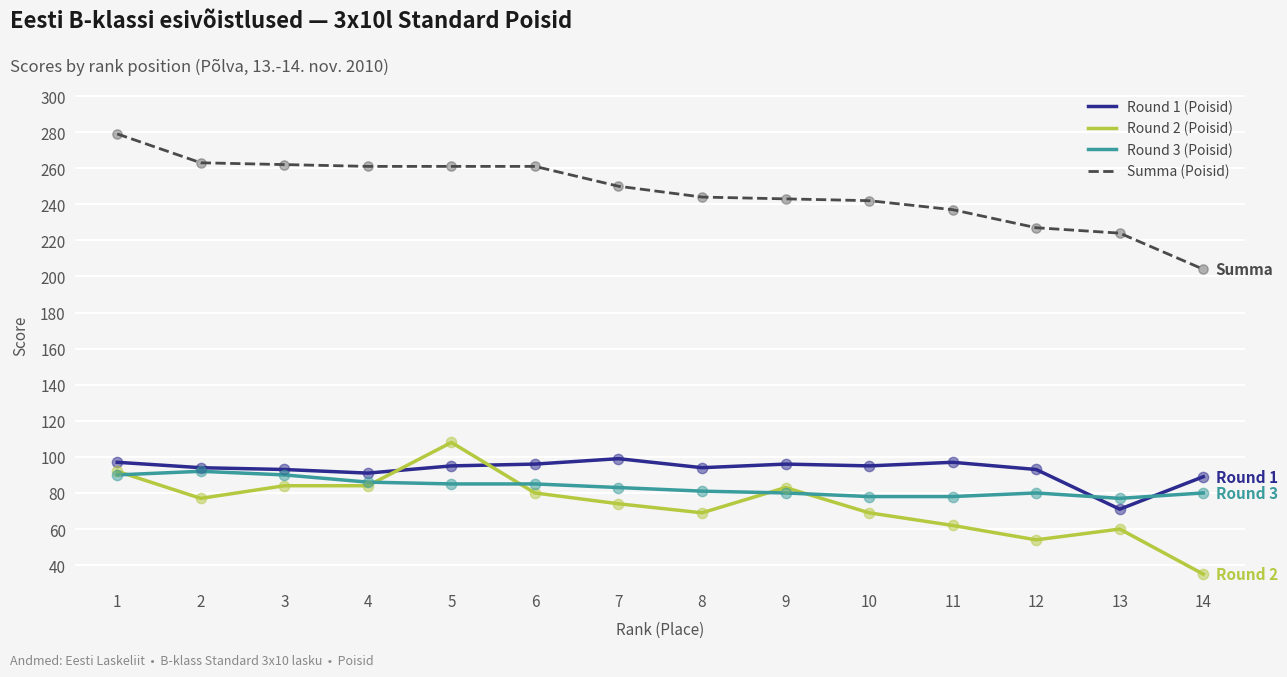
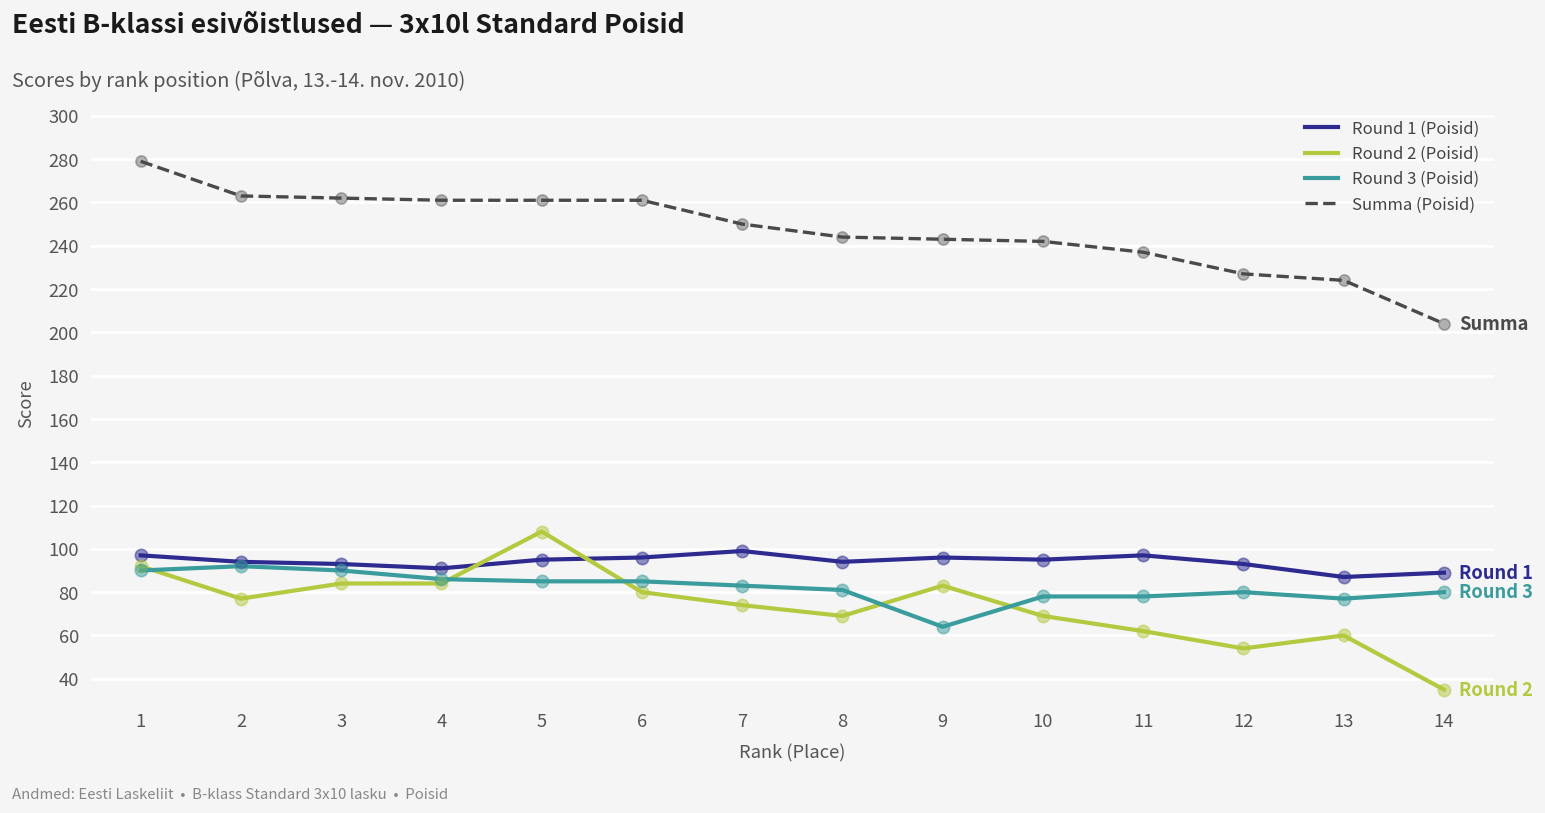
  {
    "Round 1 (Poisid)": {
      "1": 97,
      "2": 94,
      "3": 93,
      "4": 91,
      "5": 95,
      "6": 96,
      "7": 99,
      "8": 94,
      "9": 96,
      "10": 95,
      "11": 97,
      "12": 93,
-     "13": 71
+     "13": 87
    },
    "Round 2 (Poisid)": {
      "1": 92,
      "2": 77,
      "3": 84,
      "4": 84,
      "5": 108,
      "6": 80,
      "7": 74,
      "8": 69,
      "9": 83,
      "10": 69,
      "11": 62,
      "12": 54,
      "13": 60
    },
    "Round 3 (Poisid)": {
      "1": 90,
      "2": 92,
      "3": 90,
      "4": 86,
      "5": 85,
      "6": 85,
      "7": 83,
      "8": 81,
-     "9": 80,
+     "9": 64,
      "10": 78,
      "11": 78,
      "12": 80,
      "13": 77
    },
    "Summa (Poisid)": {
      "1": 279,
      "2": 263,
      "3": 262,
      "4": 261,
      "5": 261,
      "6": 261,
      "7": 250,
      "8": 244,
      "9": 243,
      "10": 242,
      "11": 237,
      "12": 227,
      "13": 224,
      "14": 204
    }
  }
